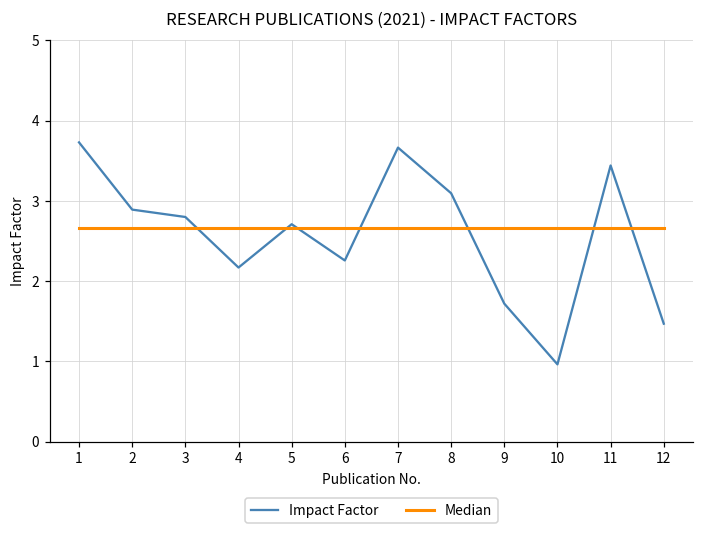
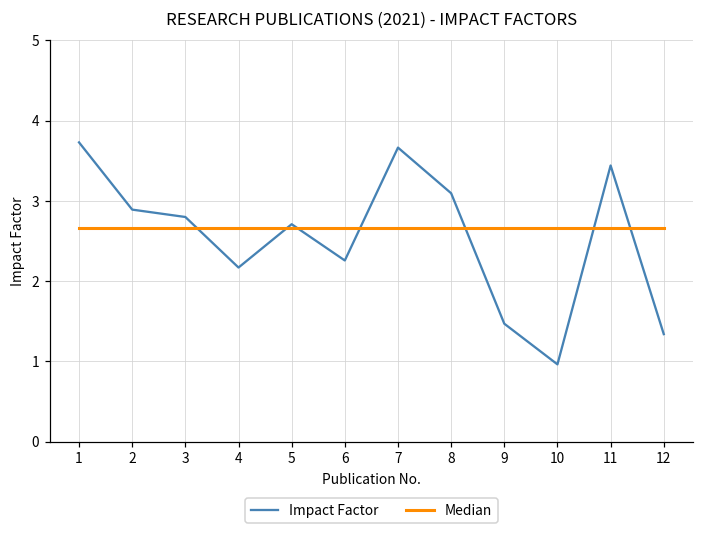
  {
    "Impact Factor": {
      "1": 3.7,
      "2": 2.9,
      "3": 2.8,
      "4": 2.2,
      "5": 2.7,
      "6": 2.3,
      "7": 3.7,
      "8": 3.1,
-     "9": 1.7,
+     "9": 1.5,
      "10": 1.0,
      "11": 3.4,
-     "12": 1.5
+     "12": 1.3
    },
    "Median": {
      "1": 2.7,
      "2": 2.7,
      "3": 2.7,
      "4": 2.7,
      "5": 2.7,
      "6": 2.7,
      "7": 2.7,
      "8": 2.7,
      "9": 2.7,
      "10": 2.7,
      "11": 2.7,
      "12": 2.7
    }
  }
